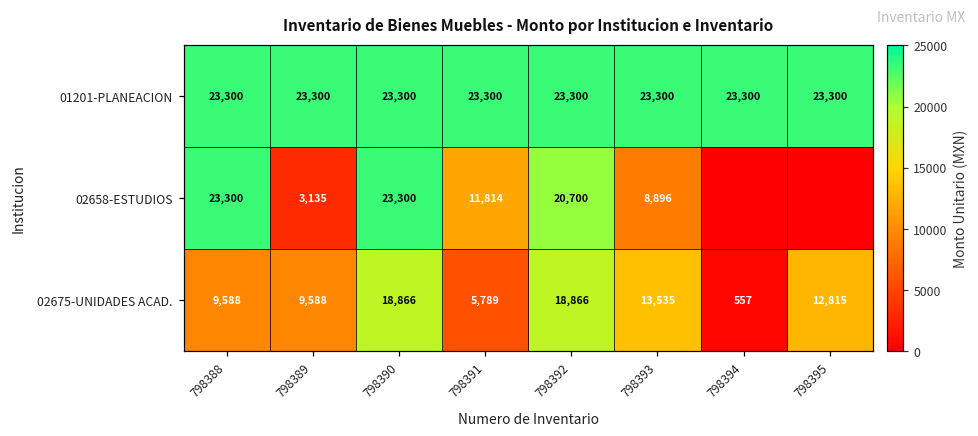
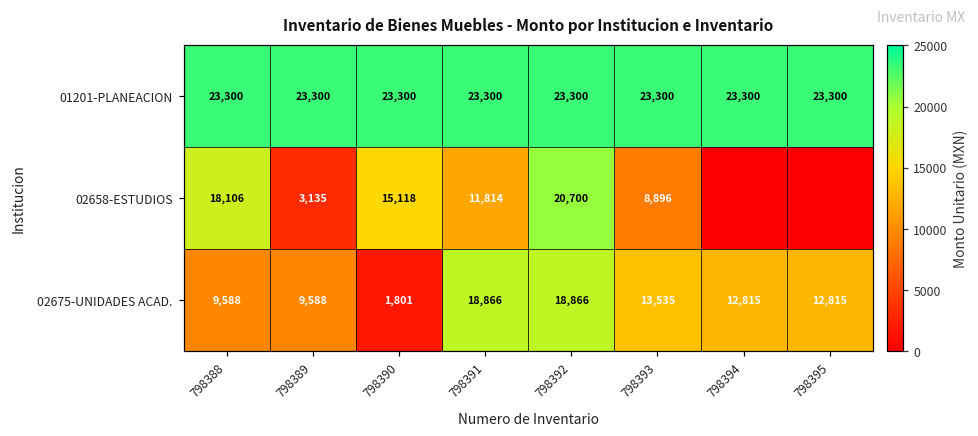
  {
    "01201-PLANEACION": {
      "798388": "23,300",
      "798389": "23,300",
      "798390": "23,300",
      "798391": "23,300",
      "798392": "23,300",
      "798393": "23,300",
      "798394": "23,300",
      "798395": "23,300"
    },
    "02658-ESTUDIOS": {
-     "798388": "23,300",
+     "798388": "18,106",
      "798389": "3,135",
-     "798390": "23,300",
+     "798390": "15,118",
      "798391": "11,814",
      "798392": "20,700",
      "798393": "8,896"
    },
    "02675-UNIDADES ACAD.": {
      "798388": "9,588",
      "798389": "9,588",
-     "798390": "18,866",
-     "798391": "5,789",
+     "798390": "1,801",
+     "798391": "18,866",
      "798392": "18,866",
      "798393": "13,535",
-     "798394": "557",
+     "798394": "12,815",
      "798395": "12,815"
    }
  }
